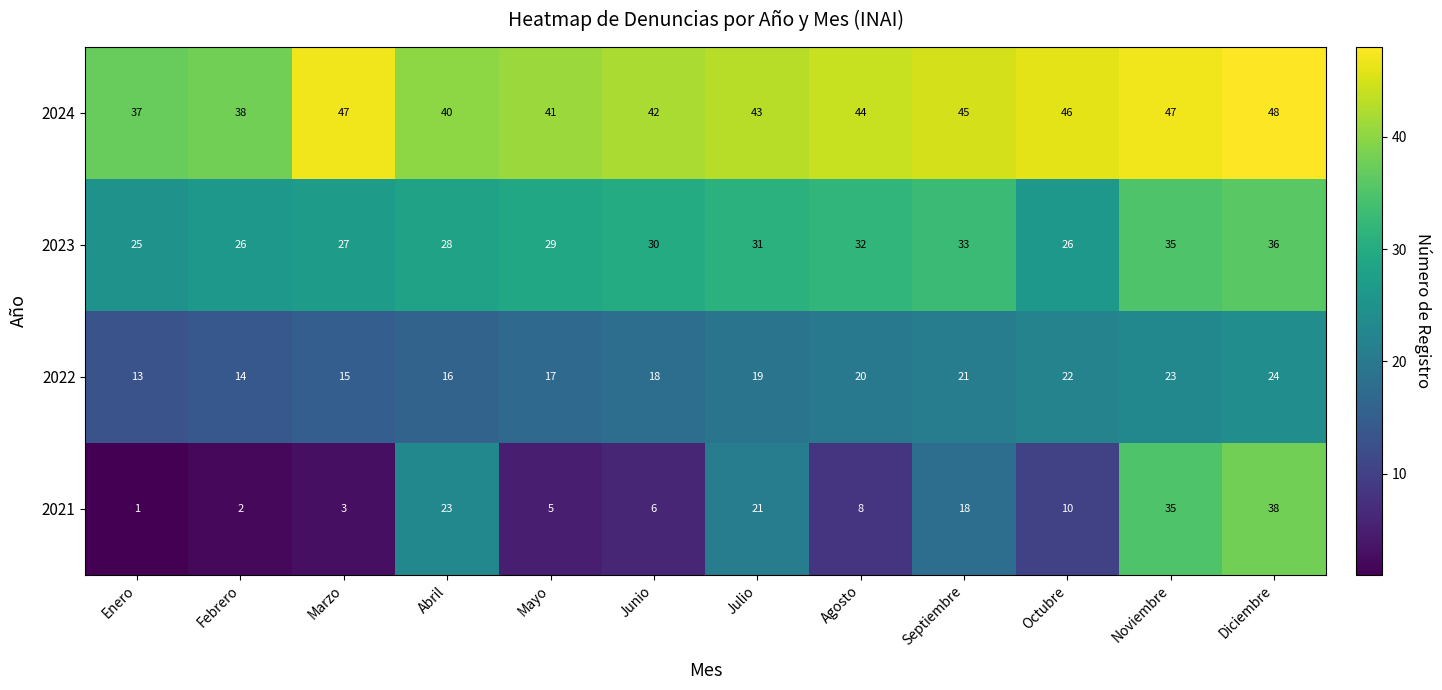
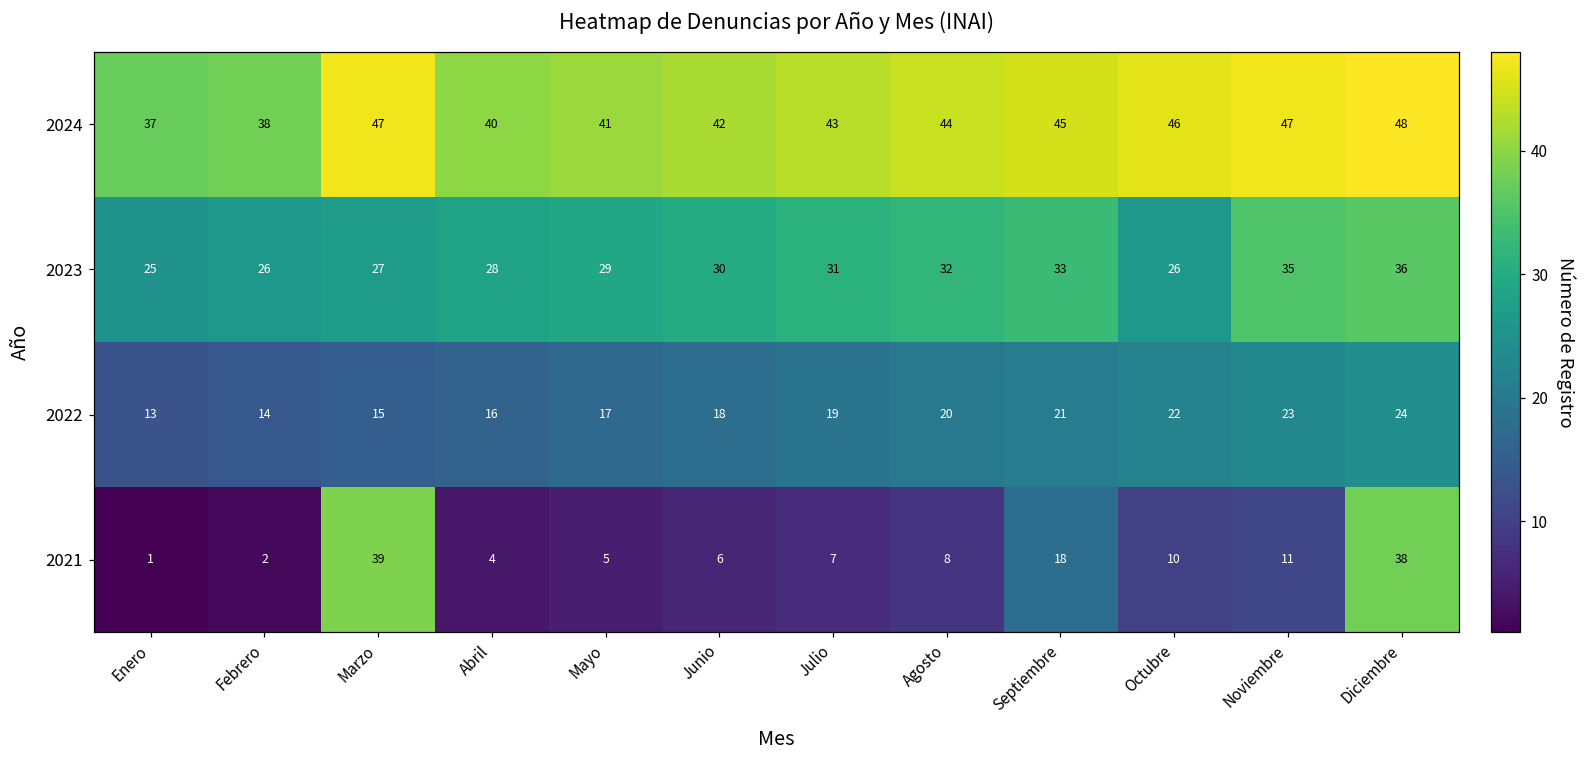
  {
    "2024": {
      "Enero": 37,
      "Febrero": 38,
      "Marzo": 47,
      "Abril": 40,
      "Mayo": 41,
      "Junio": 42,
      "Julio": 43,
      "Agosto": 44,
      "Septiembre": 45,
      "Octubre": 46,
      "Noviembre": 47,
      "Diciembre": 48
    },
    "2023": {
      "Enero": 25,
      "Febrero": 26,
      "Marzo": 27,
      "Abril": 28,
      "Mayo": 29,
      "Junio": 30,
      "Julio": 31,
      "Agosto": 32,
      "Septiembre": 33,
      "Octubre": 26,
      "Noviembre": 35,
      "Diciembre": 36
    },
    "2022": {
      "Enero": 13,
      "Febrero": 14,
      "Marzo": 15,
      "Abril": 16,
      "Mayo": 17,
      "Junio": 18,
      "Julio": 19,
      "Agosto": 20,
      "Septiembre": 21,
      "Octubre": 22,
      "Noviembre": 23,
      "Diciembre": 24
    },
    "2021": {
      "Enero": 1,
      "Febrero": 2,
-     "Marzo": 3,
-     "Abril": 23,
+     "Marzo": 39,
+     "Abril": 4,
      "Mayo": 5,
      "Junio": 6,
-     "Julio": 21,
+     "Julio": 7,
      "Agosto": 8,
      "Septiembre": 18,
      "Octubre": 10,
-     "Noviembre": 35,
+     "Noviembre": 11,
      "Diciembre": 38
    }
  }
